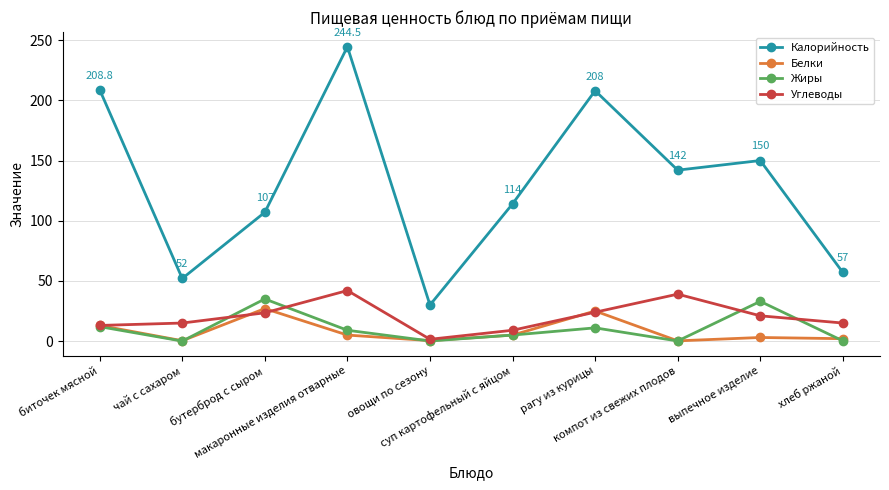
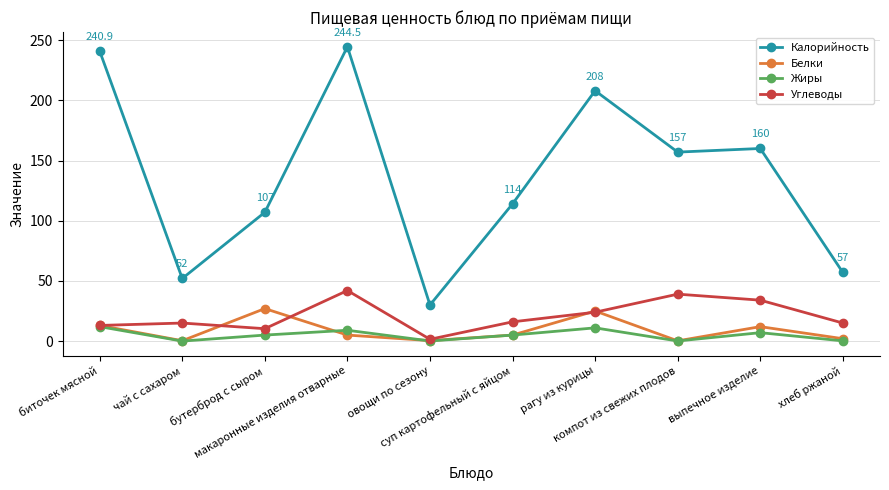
  {
    "Калорийность": {
-     "биточек мясной": 208.8,
+     "биточек мясной": 240.9,
      "чай с сахаром": 52,
      "бутерброд с сыром": 107,
      "макаронные изделия отварные": 244.5,
      "суп картофельный с яйцом": 114,
      "рагу из курицы": 208,
-     "компот из свежих плодов": 142,
-     "выпечное изделие": 150,
+     "компот из свежих плодов": 157,
+     "выпечное изделие": 160,
      "хлеб ржаной": 57
    },
    "Белки": {
      "бутерброд с сыром": 27,
      "макаронные изделия отварные": 5,
-     "выпечное изделие": 3
+     "выпечное изделие": 12
    },
    "Жиры": {
-     "бутерброд с сыром": 35,
+     "бутерброд с сыром": 5,
      "макаронные изделия отварные": 9,
      "рагу из курицы": 11,
-     "выпечное изделие": 33
+     "выпечное изделие": 7
    },
    "Углеводы": {
      "чай с сахаром": 15,
-     "бутерброд с сыром": 24,
+     "бутерброд с сыром": 10,
      "макаронные изделия отварные": 42,
-     "суп картофельный с яйцом": 9,
+     "суп картофельный с яйцом": 16,
      "компот из свежих плодов": 39,
-     "выпечное изделие": 21,
+     "выпечное изделие": 34,
      "хлеб ржаной": 15
    }
  }
